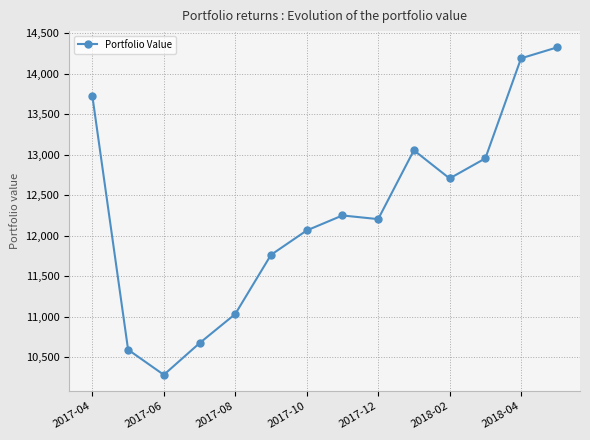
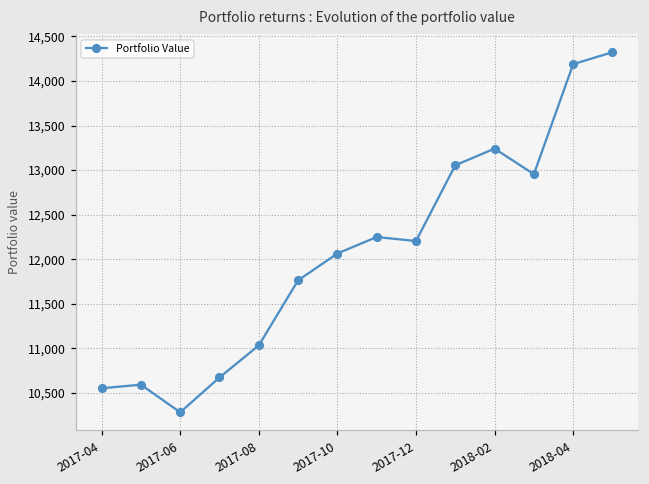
  {
-   "2017-04": "13,700",
+   "2017-04": "10,600",
    "2017-06": "10,300",
    "2017-08": "11,000",
    "2017-10": "12,100",
    "2017-12": "12,200",
-   "2018-02": "12,700",
+   "2018-02": "13,200",
    "2018-04": "14,200"
  }
